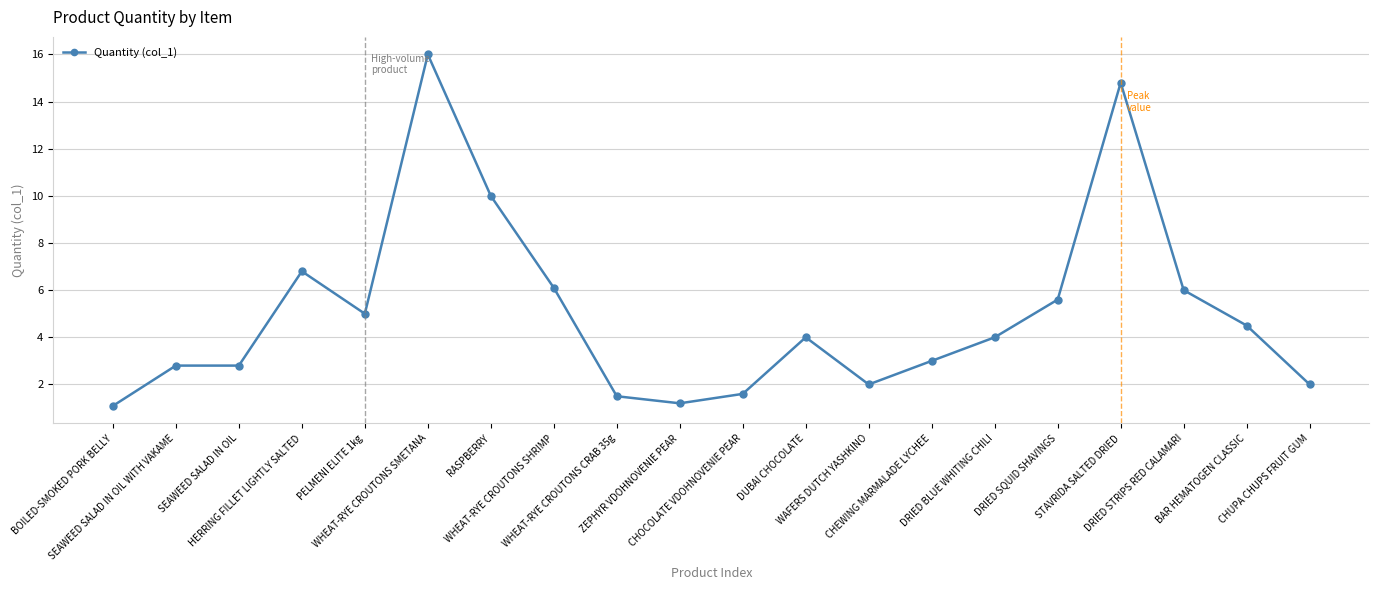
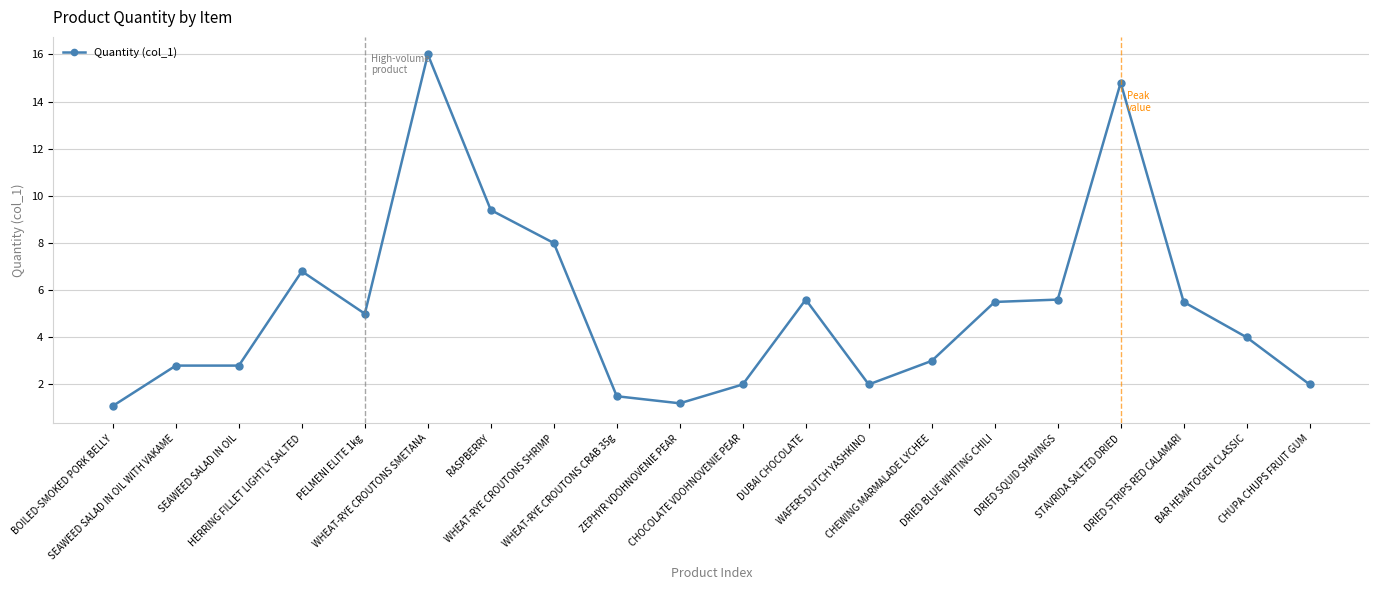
  {
    "BOILED-SMOKED PORK BELLY": 1.1,
    "SEAWEED SALAD IN OIL WITH VAKAME": 2.8,
    "SEAWEED SALAD IN OIL": 2.8,
    "HERRING FILLET LIGHTLY SALTED": 6.8,
    "PELMENI ELITE 1kg": 5.0,
    "WHEAT-RYE CROUTONS SMETANA": 16.0,
-   "RASPBERRY": 10.0,
-   "WHEAT-RYE CROUTONS SHRIMP": 6.1,
+   "RASPBERRY": 9.4,
+   "WHEAT-RYE CROUTONS SHRIMP": 8.0,
    "WHEAT-RYE CROUTONS CRAB 35g": 1.5,
    "ZEPHYR VDOHNOVENIE PEAR": 1.2,
-   "CHOCOLATE VDOHNOVENIE PEAR": 1.6,
-   "DUBAI CHOCOLATE": 4.0,
+   "CHOCOLATE VDOHNOVENIE PEAR": 2.0,
+   "DUBAI CHOCOLATE": 5.6,
    "WAFERS DUTCH YASHKINO": 2.0,
    "CHEWING MARMALADE LYCHEE": 3.0,
-   "DRIED BLUE WHITING CHILI": 4.0,
+   "DRIED BLUE WHITING CHILI": 5.5,
    "DRIED SQUID SHAVINGS": 5.6,
    "STAVRIDA SALTED DRIED": 14.8,
-   "DRIED STRIPS RED CALAMARI": 6.0,
-   "BAR HEMATOGEN CLASSIC": 4.5,
+   "DRIED STRIPS RED CALAMARI": 5.5,
+   "BAR HEMATOGEN CLASSIC": 4.0,
    "CHUPA CHUPS FRUIT GUM": 2.0
  }
